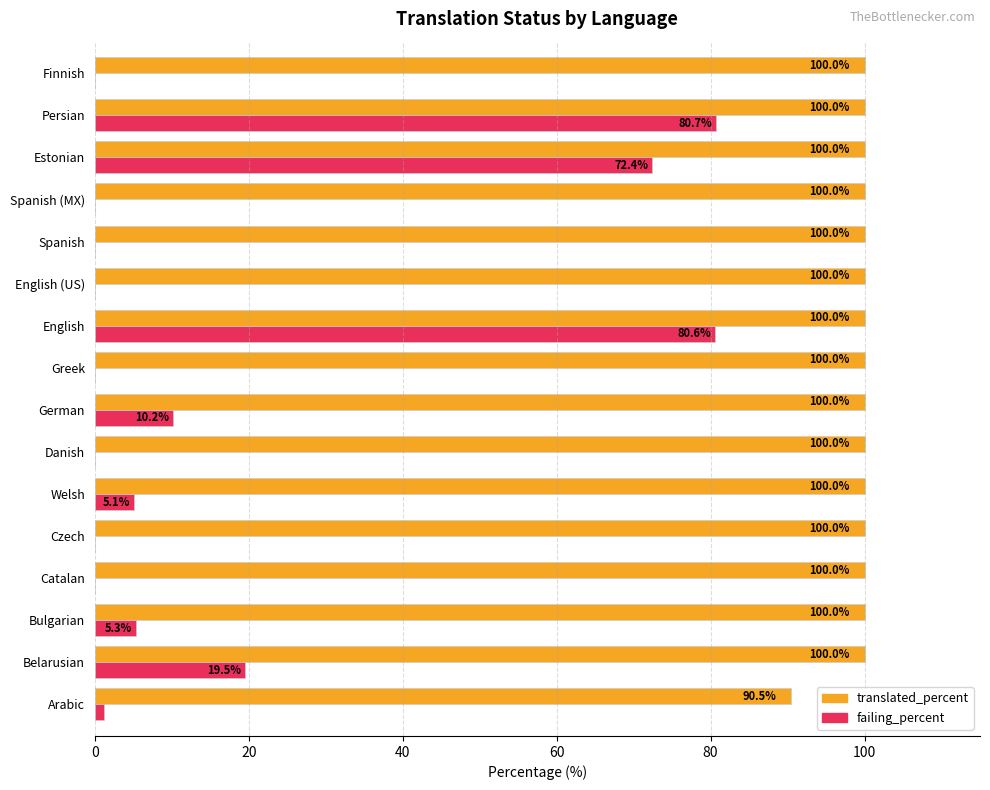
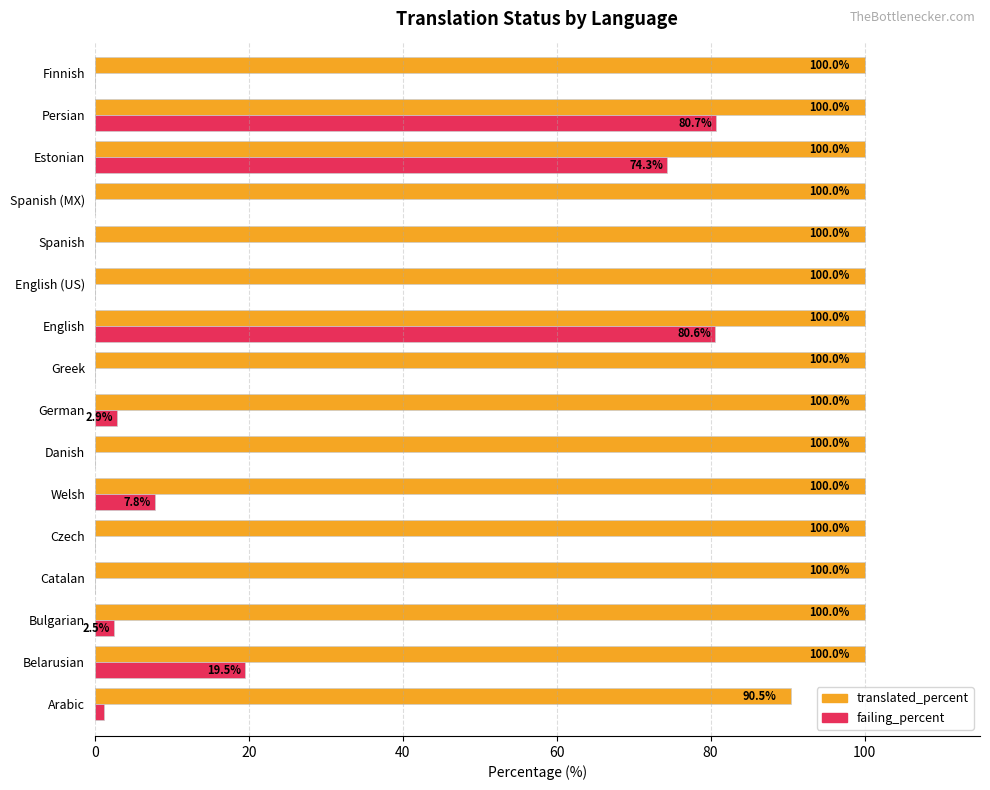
  {
    "translated_percent": {
      "Finnish": "100.0%",
      "Persian": "100.0%",
      "Estonian": "100.0%",
      "Spanish (MX)": "100.0%",
      "Spanish": "100.0%",
      "English (US)": "100.0%",
      "English": "100.0%",
      "Greek": "100.0%",
      "German": "100.0%",
      "Danish": "100.0%",
      "Welsh": "100.0%",
      "Czech": "100.0%",
      "Catalan": "100.0%",
      "Bulgarian": "100.0%",
      "Belarusian": "100.0%",
      "Arabic": "90.5%"
    },
    "failing_percent": {
      "Persian": "80.7%",
-     "Estonian": "72.4%",
+     "Estonian": "74.3%",
      "English": "80.6%",
-     "German": "10.2%",
-     "Welsh": "5.1%",
-     "Bulgarian": "5.3%",
+     "German": "2.9%",
+     "Welsh": "7.8%",
+     "Bulgarian": "2.5%",
      "Belarusian": "19.5%"
    }
  }
